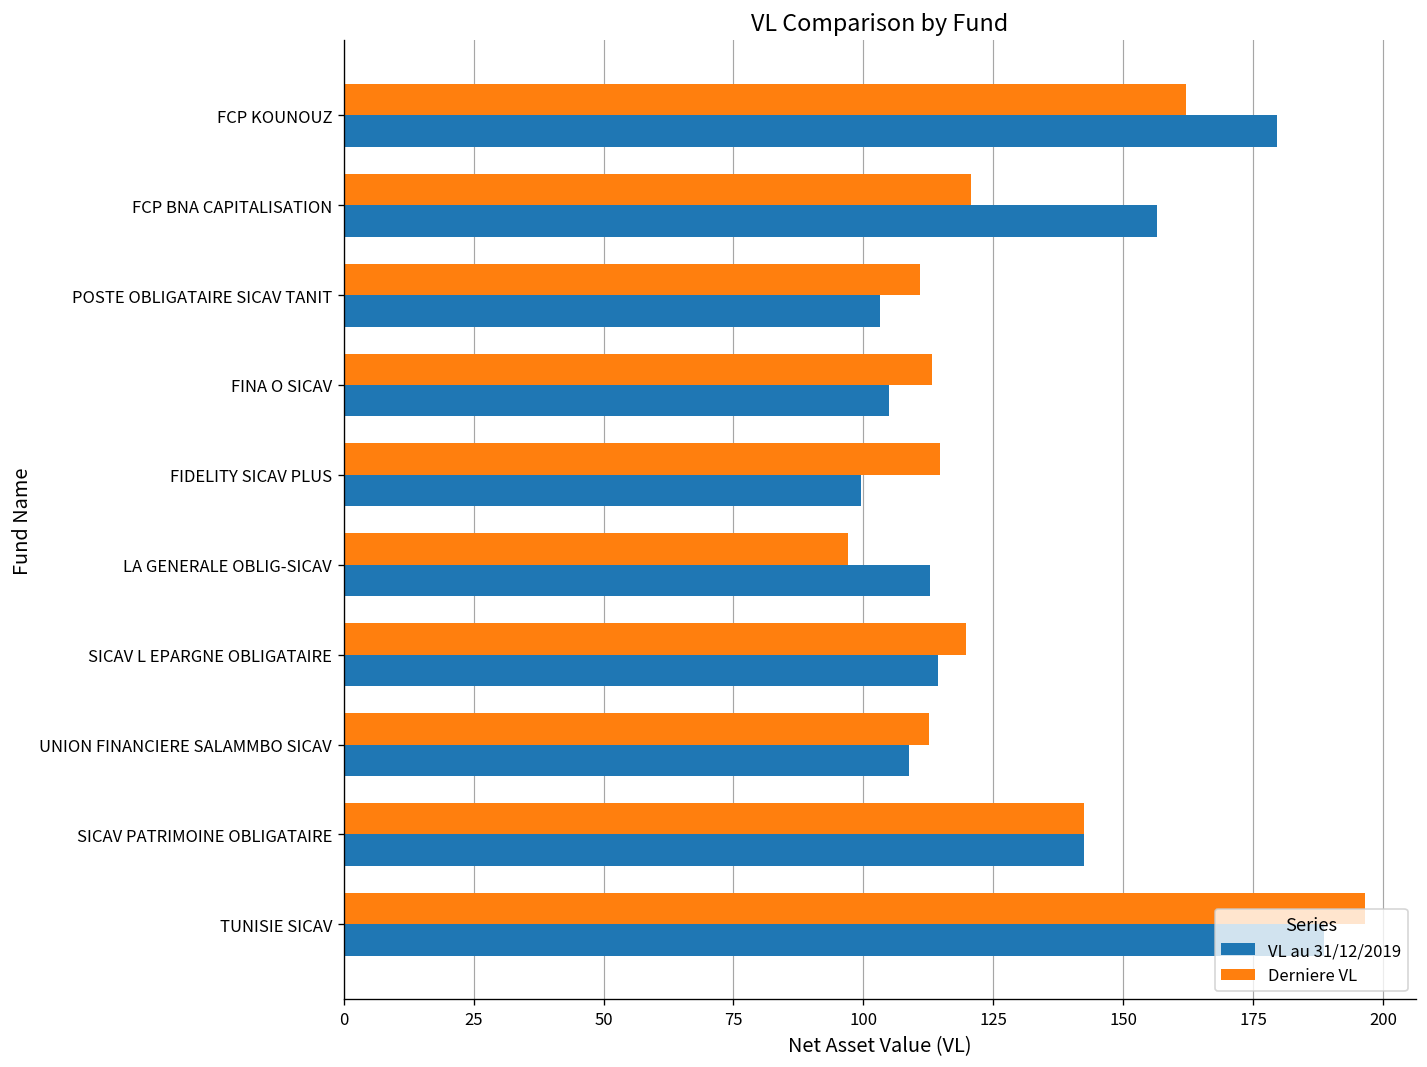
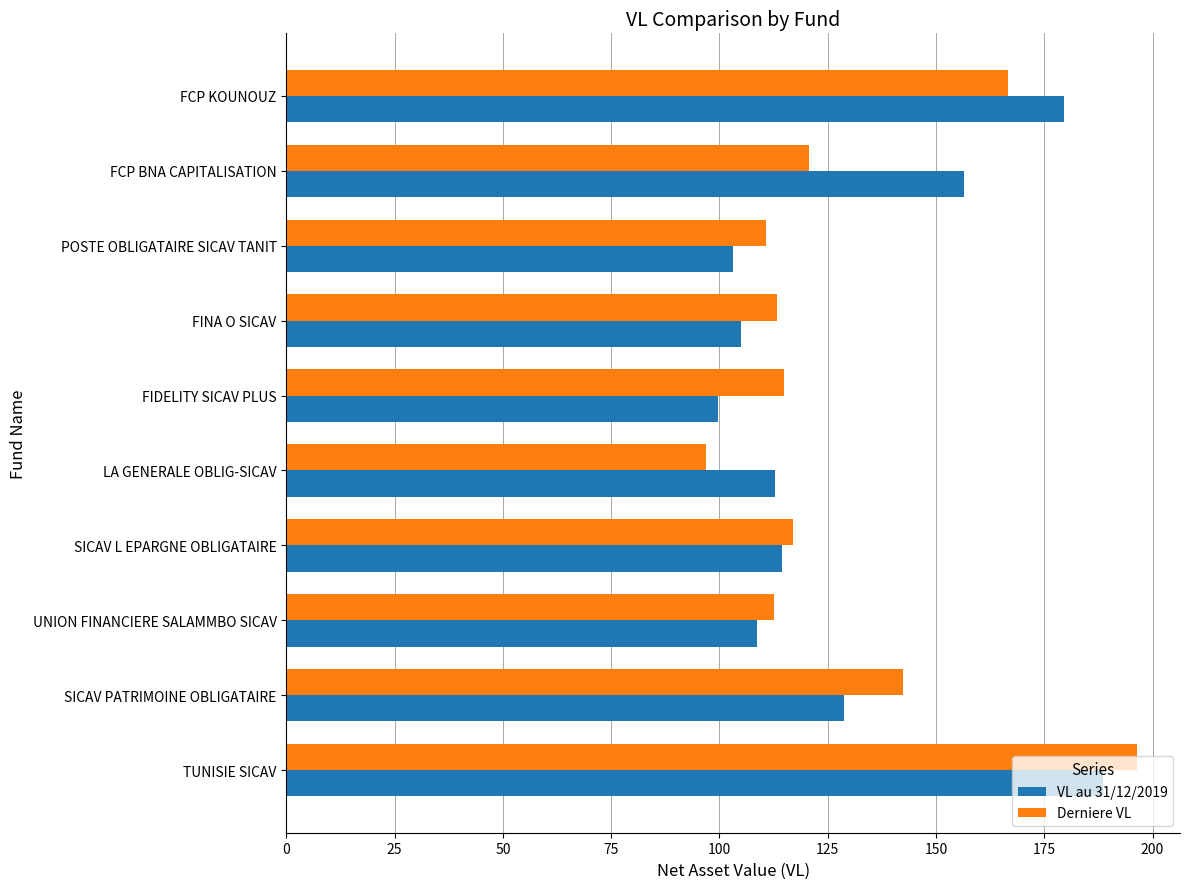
  {
    "VL au 31/12/2019": {
      "FCP KOUNOUZ": 180,
      "FCP BNA CAPITALISATION": 157,
      "POSTE OBLIGATAIRE SICAV TANIT": 103,
      "FINA O SICAV": 105,
      "FIDELITY SICAV PLUS": 100,
      "LA GENERALE OBLIG-SICAV": 113,
      "SICAV L EPARGNE OBLIGATAIRE": 114,
      "UNION FINANCIERE SALAMMBO SICAV": 109,
-     "SICAV PATRIMOINE OBLIGATAIRE": 142
+     "SICAV PATRIMOINE OBLIGATAIRE": 129
    },
    "Derniere VL": {
-     "FCP KOUNOUZ": 162,
+     "FCP KOUNOUZ": 167,
      "FCP BNA CAPITALISATION": 121,
      "POSTE OBLIGATAIRE SICAV TANIT": 111,
      "FINA O SICAV": 113,
      "FIDELITY SICAV PLUS": 115,
      "LA GENERALE OBLIG-SICAV": 97,
-     "SICAV L EPARGNE OBLIGATAIRE": 120,
+     "SICAV L EPARGNE OBLIGATAIRE": 117,
      "UNION FINANCIERE SALAMMBO SICAV": 113,
      "SICAV PATRIMOINE OBLIGATAIRE": 142
    }
  }
